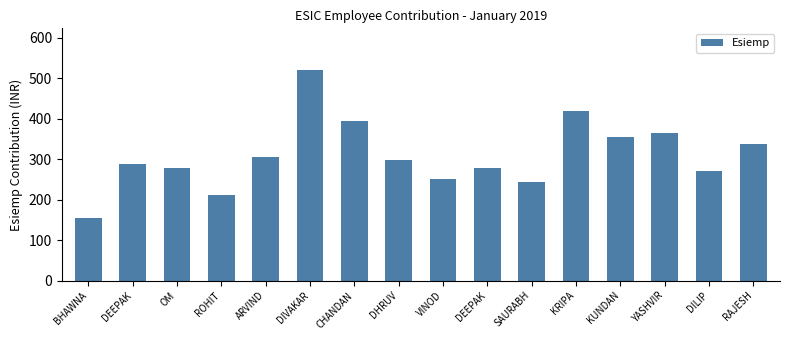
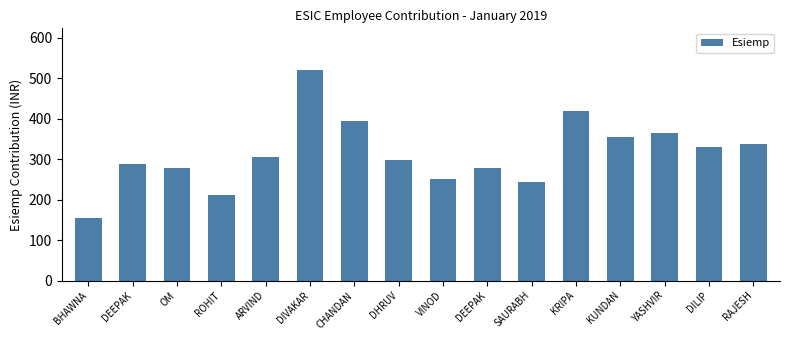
  {
    "BHAWNA": 160,
    "OM": 280,
    "ROHIT": 210,
    "ARVIND": 310,
    "DIVAKAR": 520,
    "CHANDAN": 400,
    "DHRUV": 300,
    "VINOD": 250,
    "SAURABH": 240,
    "KRIPA": 420,
    "KUNDAN": 360,
    "YASHVIR": 360,
-   "DILIP": 270,
+   "DILIP": 330,
    "RAJESH": 340
  }
